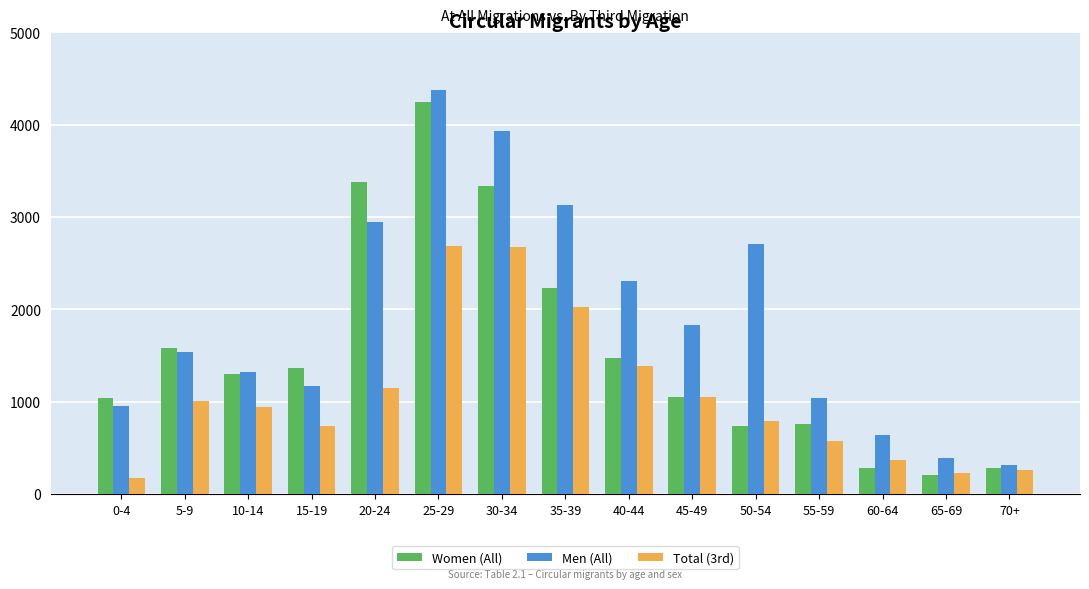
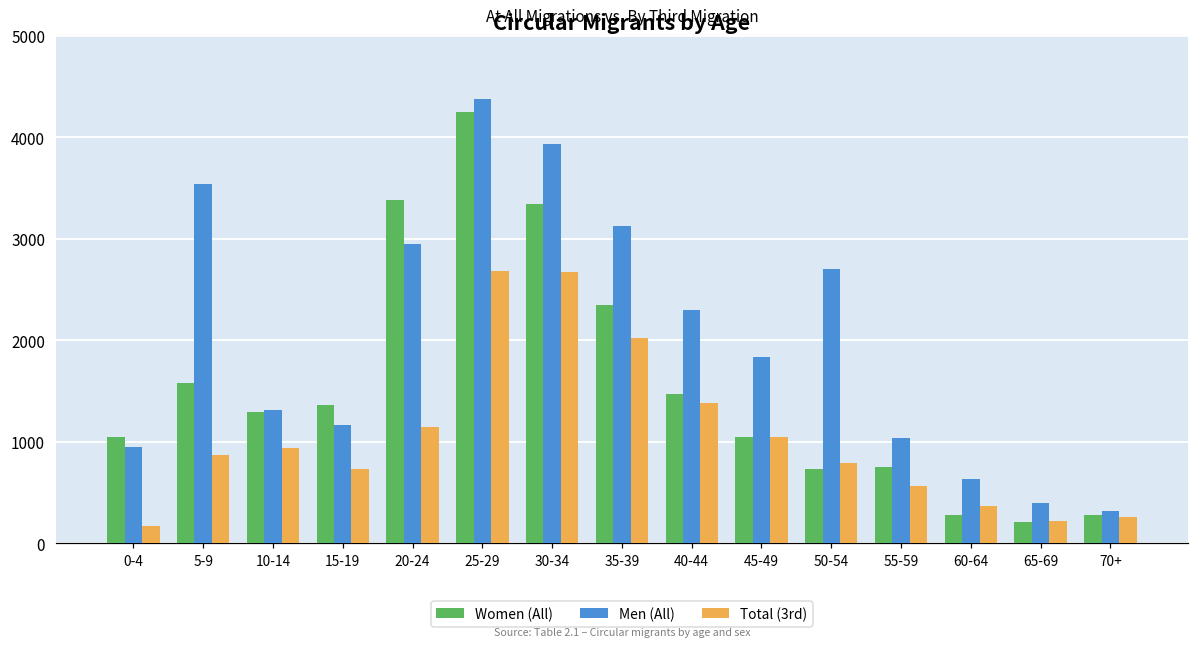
  {
    "Women (All)": {
      "0-4": 1000,
      "5-9": 1600,
      "10-14": 1300,
      "15-19": 1400,
      "20-24": 3400,
      "25-29": 4200,
      "30-34": 3300,
-     "35-39": 2200,
+     "35-39": 2300,
      "40-44": 1500,
      "45-49": 1100,
      "50-54": 700,
      "55-59": 800,
      "60-64": 300,
      "65-69": 200,
      "70+": 300
    },
    "Men (All)": {
      "0-4": 900,
-     "5-9": 1500,
+     "5-9": 3500,
      "10-14": 1300,
      "15-19": 1200,
      "20-24": 2900,
      "25-29": 4400,
      "30-34": 3900,
      "35-39": 3100,
      "40-44": 2300,
      "45-49": 1800,
      "50-54": 2700,
      "55-59": 1000,
      "60-64": 600,
      "65-69": 400,
      "70+": 300
    },
    "Total (3rd)": {
      "0-4": 200,
-     "5-9": 1000,
+     "5-9": 900,
      "10-14": 900,
      "15-19": 700,
      "20-24": 1200,
      "25-29": 2700,
      "30-34": 2700,
      "35-39": 2000,
      "40-44": 1400,
      "45-49": 1100,
      "50-54": 800,
      "55-59": 600,
      "60-64": 400,
      "65-69": 200,
      "70+": 300
    }
  }
